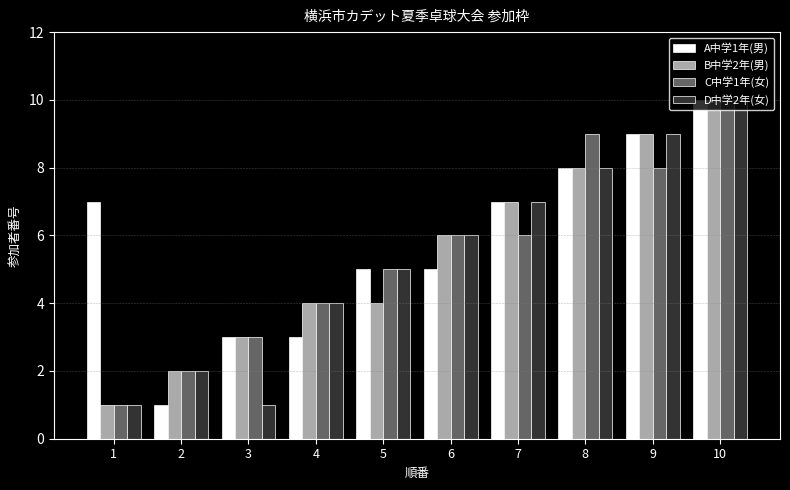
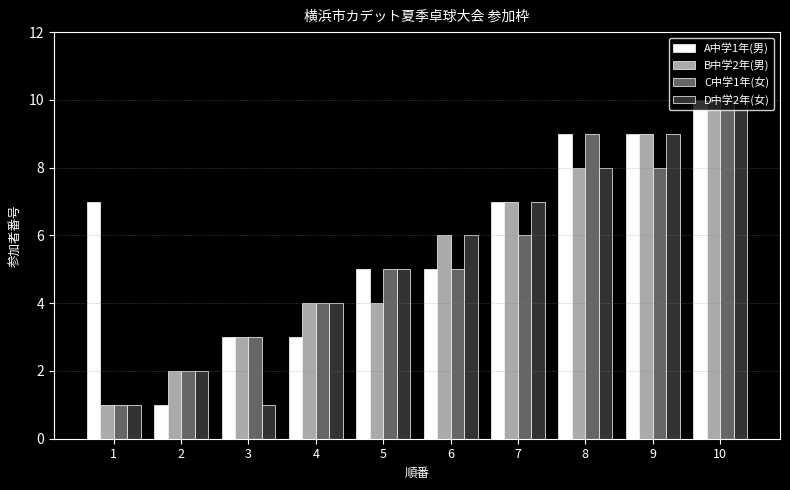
  {
    "A中学1年(男)": {
      "1": 7,
      "2": 1,
      "3": 3,
      "4": 3,
      "5": 5,
      "6": 5,
      "7": 7,
-     "8": 8,
+     "8": 9,
      "9": 9
    },
    "B中学2年(男)": {
      "1": 1,
      "2": 2,
      "3": 3,
      "4": 4,
      "5": 4,
      "6": 6,
      "7": 7,
      "8": 8,
      "9": 9
    },
    "C中学1年(女)": {
      "1": 1,
      "2": 2,
      "3": 3,
      "4": 4,
      "5": 5,
-     "6": 6,
+     "6": 5,
      "7": 6,
      "8": 9,
      "9": 8
    },
    "D中学2年(女)": {
      "1": 1,
      "2": 2,
      "3": 1,
      "4": 4,
      "5": 5,
      "6": 6,
      "7": 7,
      "8": 8,
      "9": 9
    }
  }
